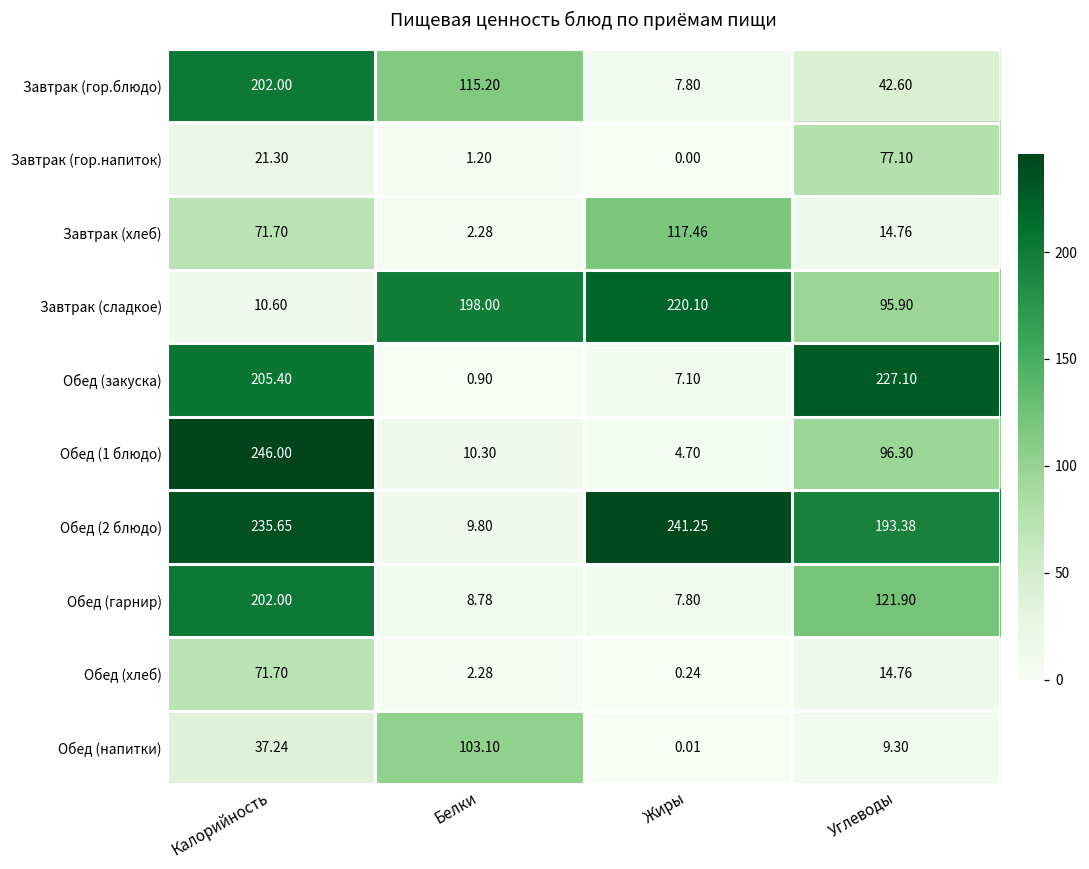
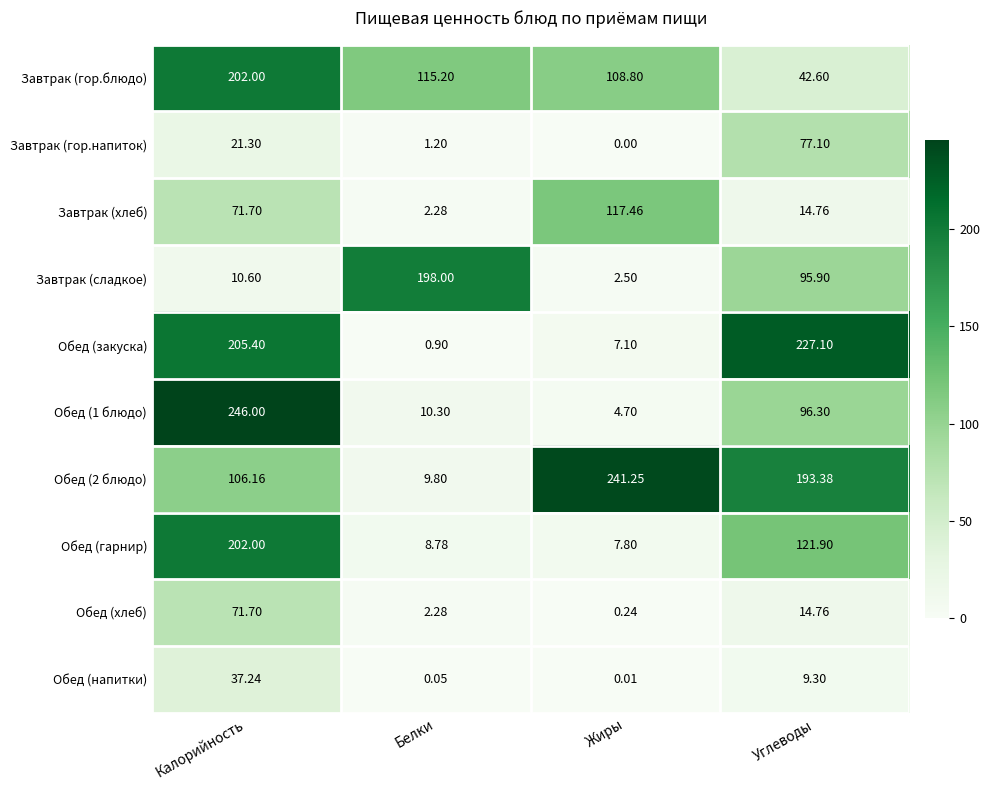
  {
    "Завтрак (гор.блюдо)": {
      "Калорийность": 202.00,
      "Белки": 115.20,
-     "Жиры": 7.80,
+     "Жиры": 108.80,
      "Углеводы": 42.60
    },
    "Завтрак (гор.напиток)": {
      "Калорийность": 21.30,
      "Белки": 1.20,
      "Жиры": 0.00,
      "Углеводы": 77.10
    },
    "Завтрак (хлеб)": {
      "Калорийность": 71.70,
      "Белки": 2.28,
      "Жиры": 117.46,
      "Углеводы": 14.76
    },
    "Завтрак (сладкое)": {
      "Калорийность": 10.60,
      "Белки": 198.00,
-     "Жиры": 220.10,
+     "Жиры": 2.50,
      "Углеводы": 95.90
    },
    "Обед (закуска)": {
      "Калорийность": 205.40,
      "Белки": 0.90,
      "Жиры": 7.10,
      "Углеводы": 227.10
    },
    "Обед (1 блюдо)": {
      "Калорийность": 246.00,
      "Белки": 10.30,
      "Жиры": 4.70,
      "Углеводы": 96.30
    },
    "Обед (2 блюдо)": {
-     "Калорийность": 235.65,
+     "Калорийность": 106.16,
      "Белки": 9.80,
      "Жиры": 241.25,
      "Углеводы": 193.38
    },
    "Обед (гарнир)": {
      "Калорийность": 202.00,
      "Белки": 8.78,
      "Жиры": 7.80,
      "Углеводы": 121.90
    },
    "Обед (хлеб)": {
      "Калорийность": 71.70,
      "Белки": 2.28,
      "Жиры": 0.24,
      "Углеводы": 14.76
    },
    "Обед (напитки)": {
      "Калорийность": 37.24,
-     "Белки": 103.10,
+     "Белки": 0.05,
      "Жиры": 0.01,
      "Углеводы": 9.30
    }
  }
